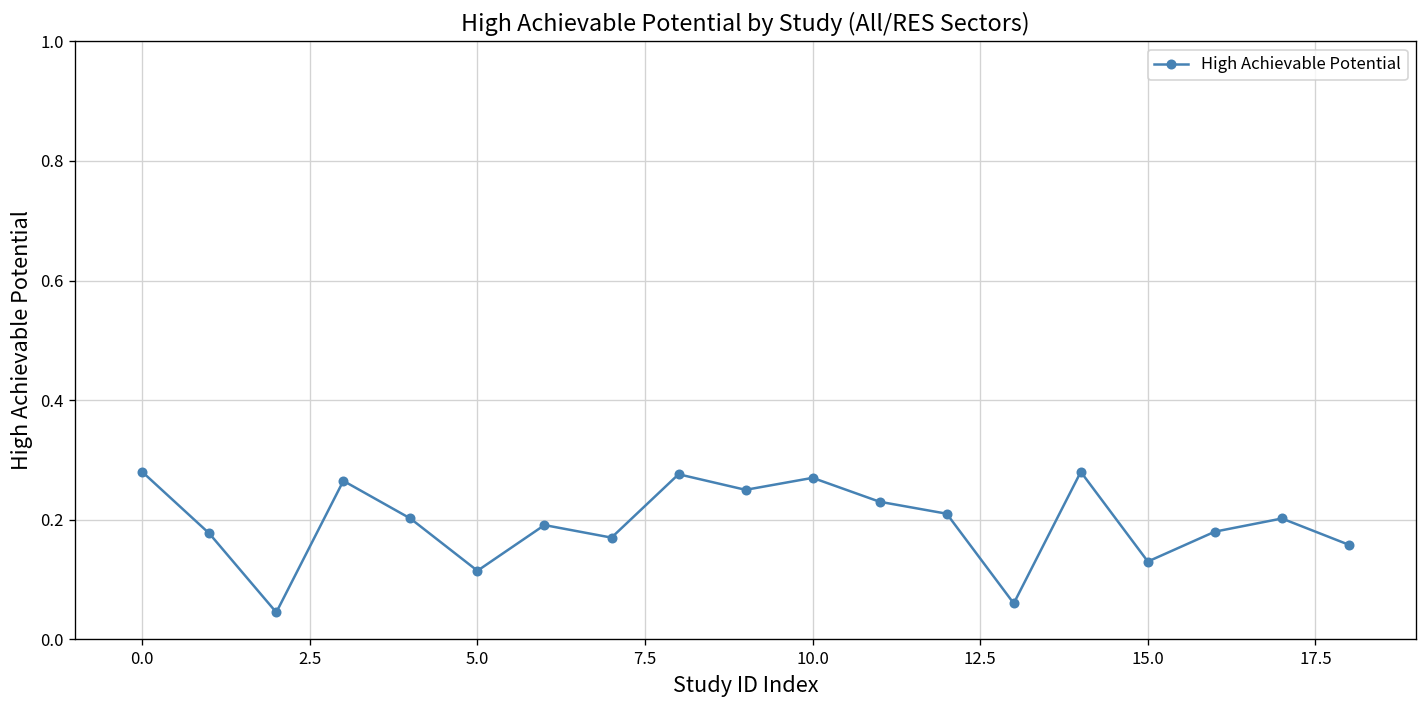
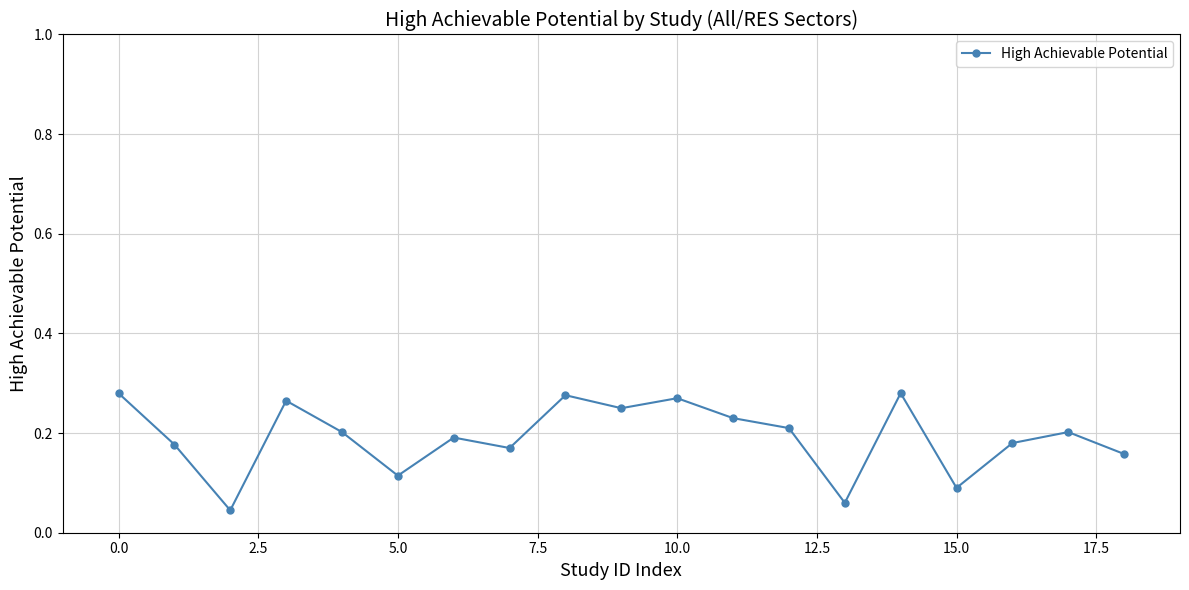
  {
    "0.0": 0.28,
    "5.0": 0.11,
    "10.0": 0.27,
-   "15.0": 0.13
+   "15.0": 0.09
  }
